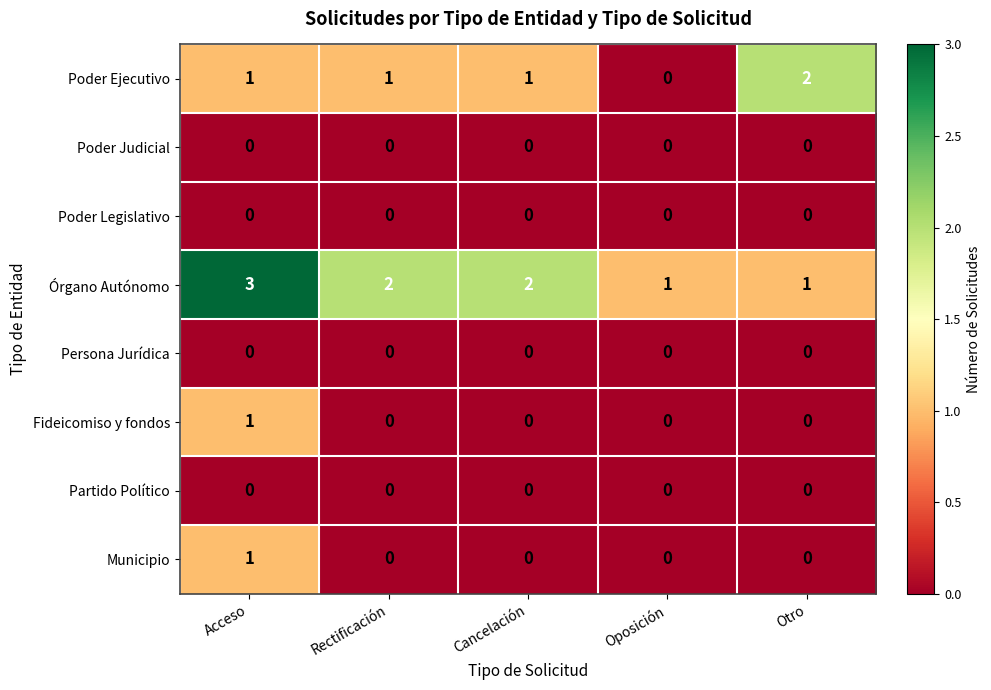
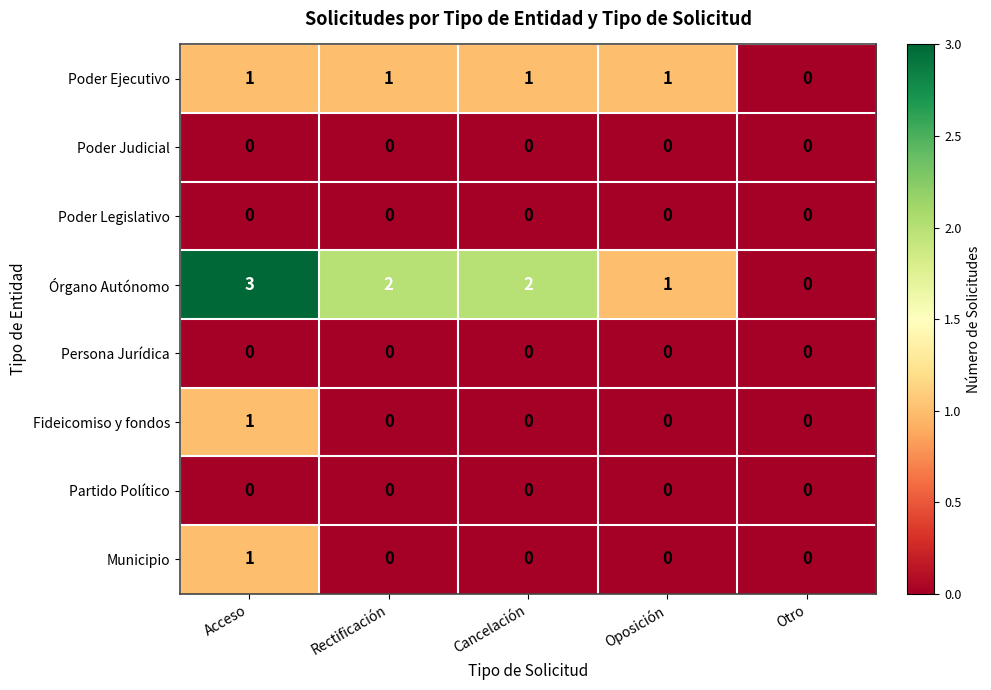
  {
    "Poder Ejecutivo": {
      "Acceso": 1,
      "Rectificación": 1,
      "Cancelación": 1,
-     "Oposición": 0,
-     "Otro": 2
+     "Oposición": 1,
+     "Otro": 0
    },
    "Poder Judicial": {
      "Acceso": 0,
      "Rectificación": 0,
      "Cancelación": 0,
      "Oposición": 0,
      "Otro": 0
    },
    "Poder Legislativo": {
      "Acceso": 0,
      "Rectificación": 0,
      "Cancelación": 0,
      "Oposición": 0,
      "Otro": 0
    },
    "Órgano Autónomo": {
      "Acceso": 3,
      "Rectificación": 2,
      "Cancelación": 2,
      "Oposición": 1,
-     "Otro": 1
+     "Otro": 0
    },
    "Persona Jurídica": {
      "Acceso": 0,
      "Rectificación": 0,
      "Cancelación": 0,
      "Oposición": 0,
      "Otro": 0
    },
    "Fideicomiso y fondos": {
      "Acceso": 1,
      "Rectificación": 0,
      "Cancelación": 0,
      "Oposición": 0,
      "Otro": 0
    },
    "Partido Político": {
      "Acceso": 0,
      "Rectificación": 0,
      "Cancelación": 0,
      "Oposición": 0,
      "Otro": 0
    },
    "Municipio": {
      "Acceso": 1,
      "Rectificación": 0,
      "Cancelación": 0,
      "Oposición": 0,
      "Otro": 0
    }
  }
